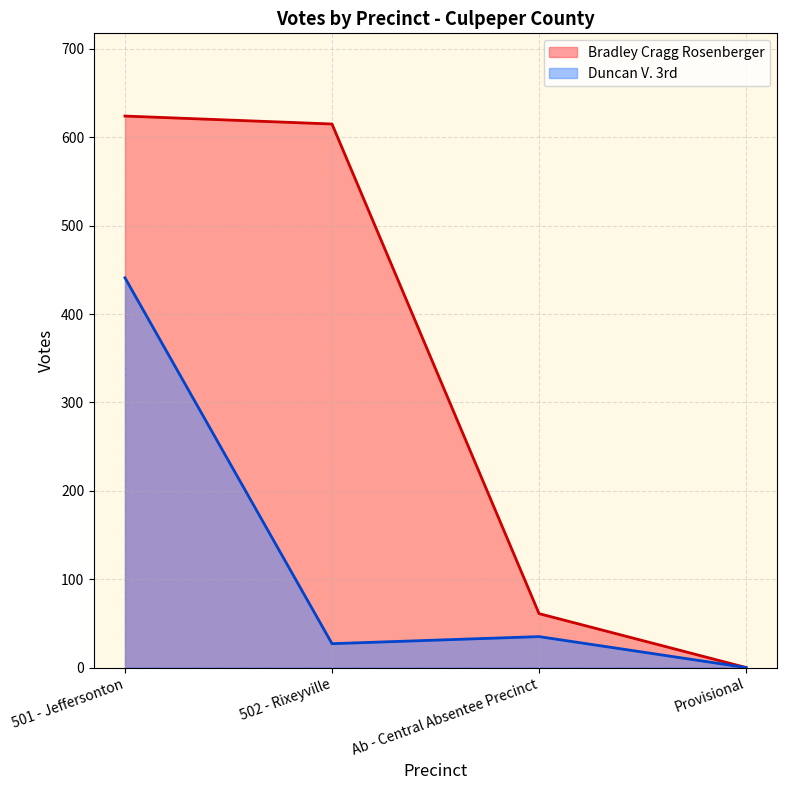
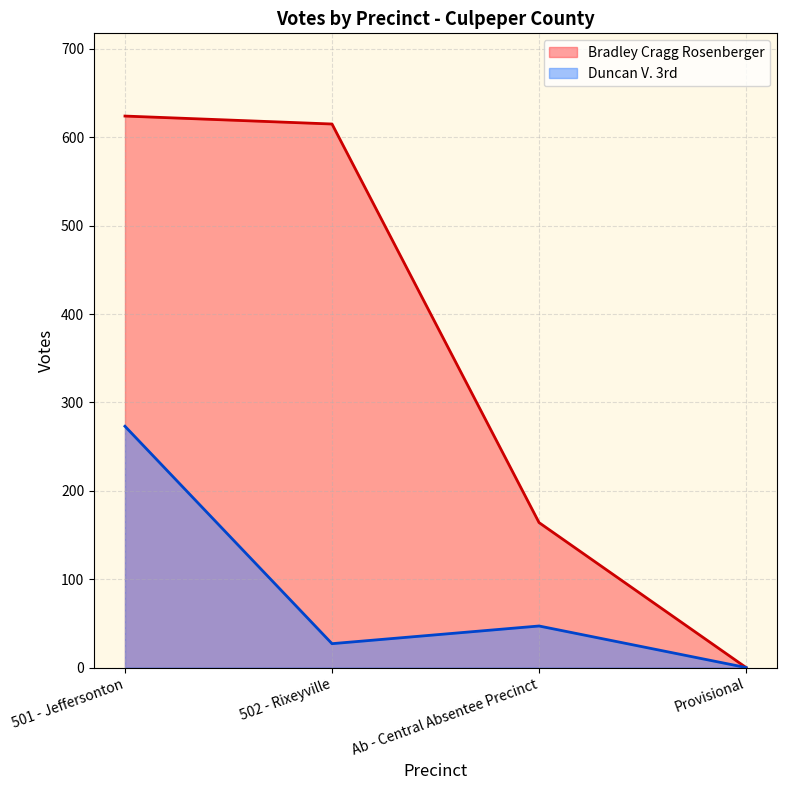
  {
    "Bradley Cragg Rosenberger": {
      "501 - Jeffersonton": 620,
      "502 - Rixeyville": 620,
-     "Ab - Central Absentee Precinct": 60
+     "Ab - Central Absentee Precinct": 160
    },
    "Duncan V. 3rd": {
-     "501 - Jeffersonton": 440,
+     "501 - Jeffersonton": 270,
      "502 - Rixeyville": 30,
-     "Ab - Central Absentee Precinct": 40
+     "Ab - Central Absentee Precinct": 50
    }
  }
